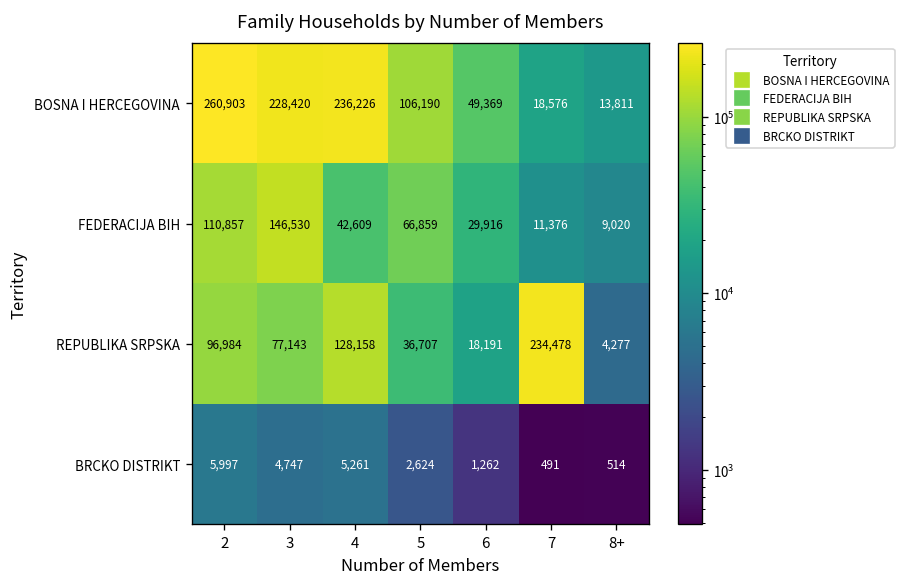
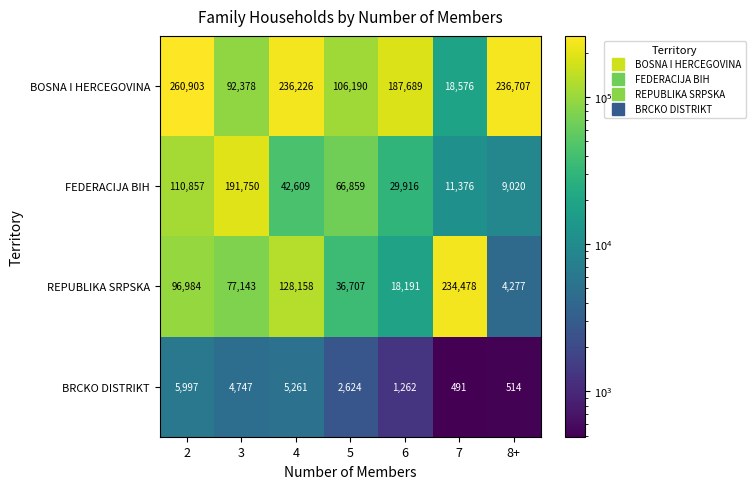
  {
    "BOSNA I HERCEGOVINA": {
      "2": "260,903",
-     "3": "228,420",
+     "3": "92,378",
      "4": "236,226",
      "5": "106,190",
-     "6": "49,369",
+     "6": "187,689",
      "7": "18,576",
-     "8+": "13,811"
+     "8+": "236,707"
    },
    "FEDERACIJA BIH": {
      "2": "110,857",
-     "3": "146,530",
+     "3": "191,750",
      "4": "42,609",
      "5": "66,859",
      "6": "29,916",
      "7": "11,376",
      "8+": "9,020"
    },
    "REPUBLIKA SRPSKA": {
      "2": "96,984",
      "3": "77,143",
      "4": "128,158",
      "5": "36,707",
      "6": "18,191",
      "7": "234,478",
      "8+": "4,277"
    },
    "BRCKO DISTRIKT": {
      "2": "5,997",
      "3": "4,747",
      "4": "5,261",
      "5": "2,624",
      "6": "1,262",
      "7": "491",
      "8+": "514"
    }
  }
